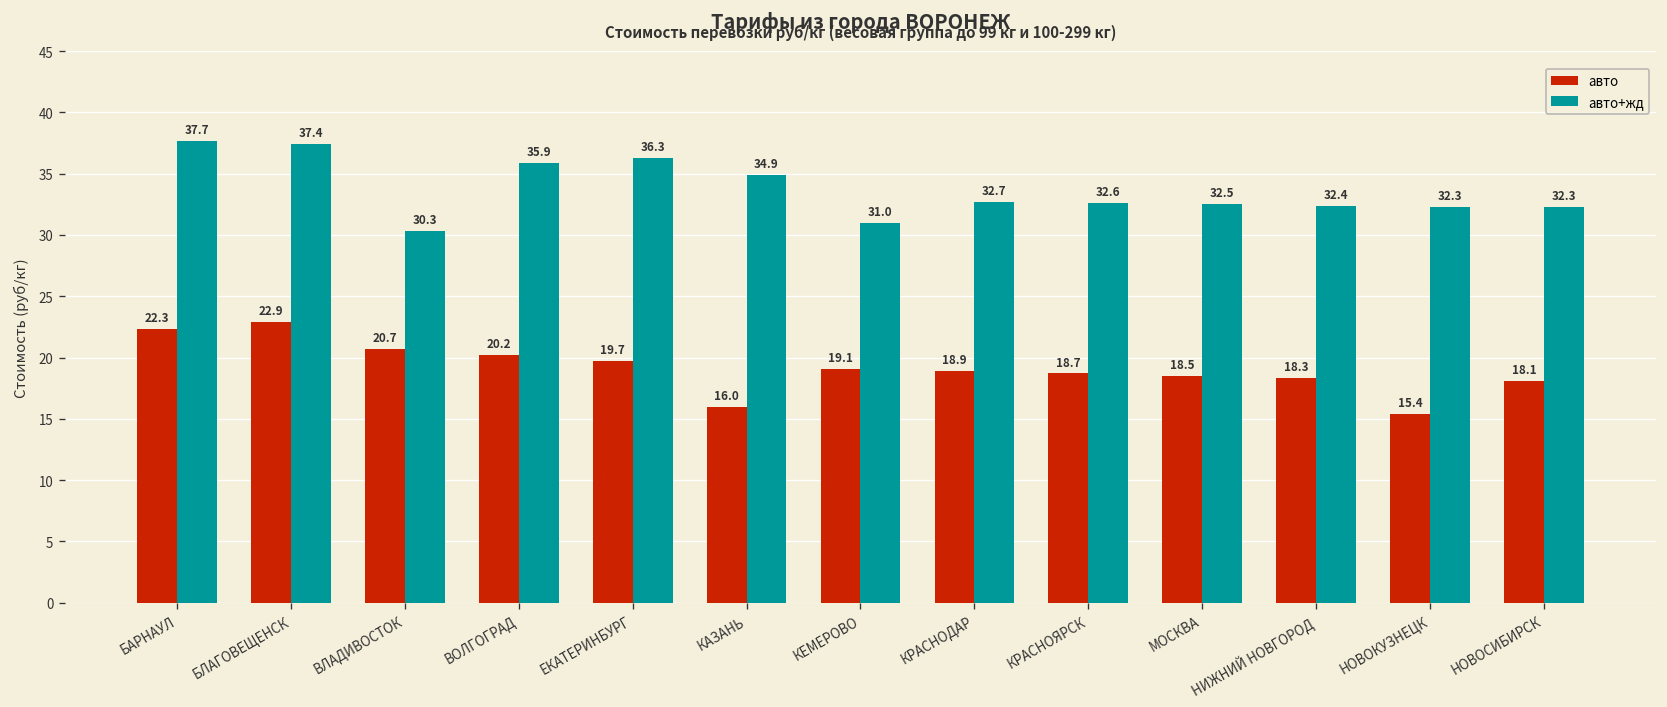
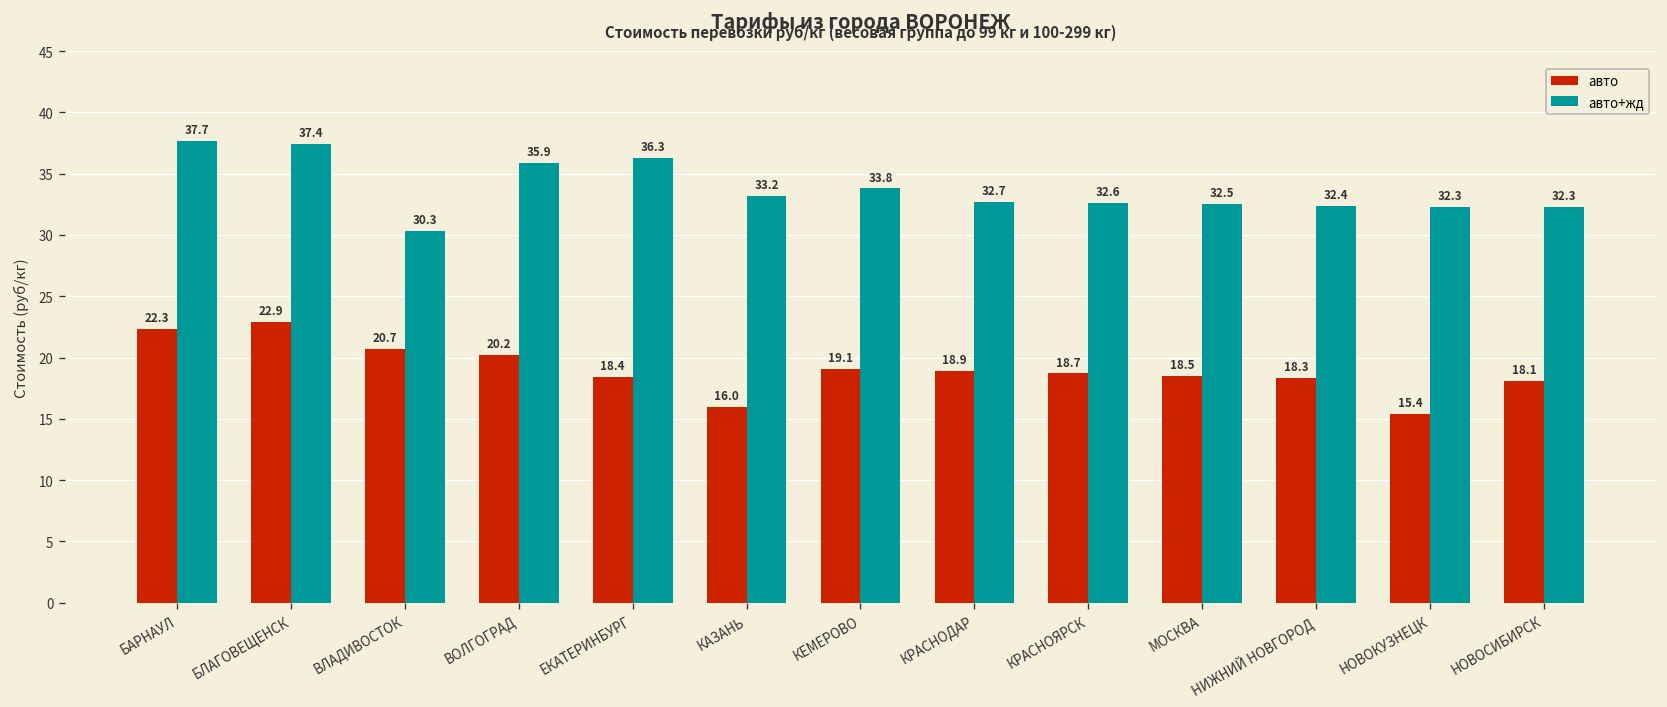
  {
    "авто": {
      "БАРНАУЛ": 22.3,
      "БЛАГОВЕЩЕНСК": 22.9,
      "ВЛАДИВОСТОК": 20.7,
      "ВОЛГОГРАД": 20.2,
-     "ЕКАТЕРИНБУРГ": 19.7,
+     "ЕКАТЕРИНБУРГ": 18.4,
      "КАЗАНЬ": 16.0,
      "КЕМЕРОВО": 19.1,
      "КРАСНОДАР": 18.9,
      "КРАСНОЯРСК": 18.7,
      "МОСКВА": 18.5,
      "НИЖНИЙ НОВГОРОД": 18.3,
      "НОВОКУЗНЕЦК": 15.4,
      "НОВОСИБИРСК": 18.1
    },
    "авто+жд": {
      "БАРНАУЛ": 37.7,
      "БЛАГОВЕЩЕНСК": 37.4,
      "ВЛАДИВОСТОК": 30.3,
      "ВОЛГОГРАД": 35.9,
      "ЕКАТЕРИНБУРГ": 36.3,
-     "КАЗАНЬ": 34.9,
-     "КЕМЕРОВО": 31.0,
+     "КАЗАНЬ": 33.2,
+     "КЕМЕРОВО": 33.8,
      "КРАСНОДАР": 32.7,
      "КРАСНОЯРСК": 32.6,
      "МОСКВА": 32.5,
      "НИЖНИЙ НОВГОРОД": 32.4,
      "НОВОКУЗНЕЦК": 32.3,
      "НОВОСИБИРСК": 32.3
    }
  }
